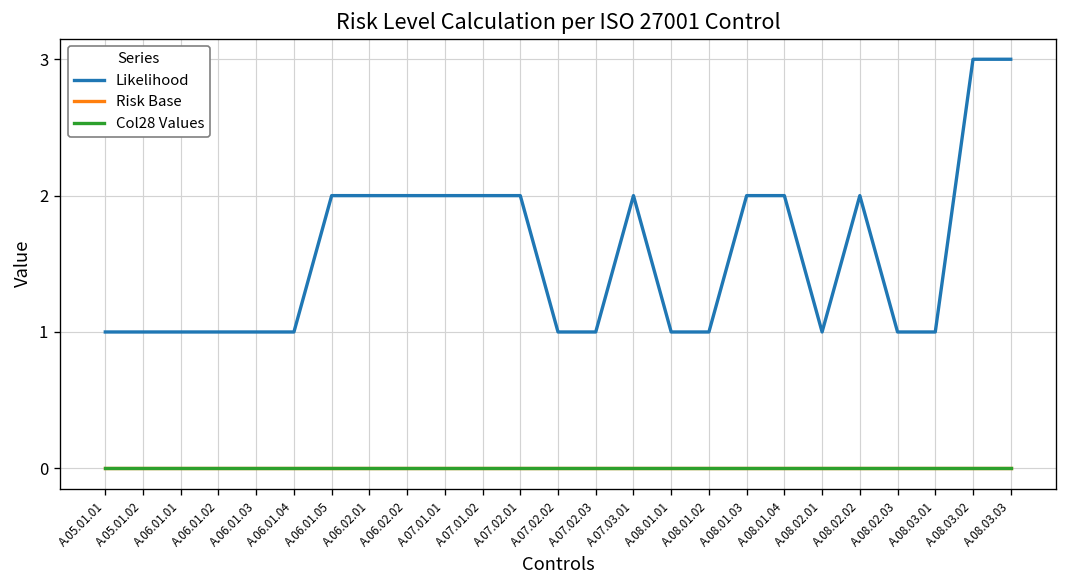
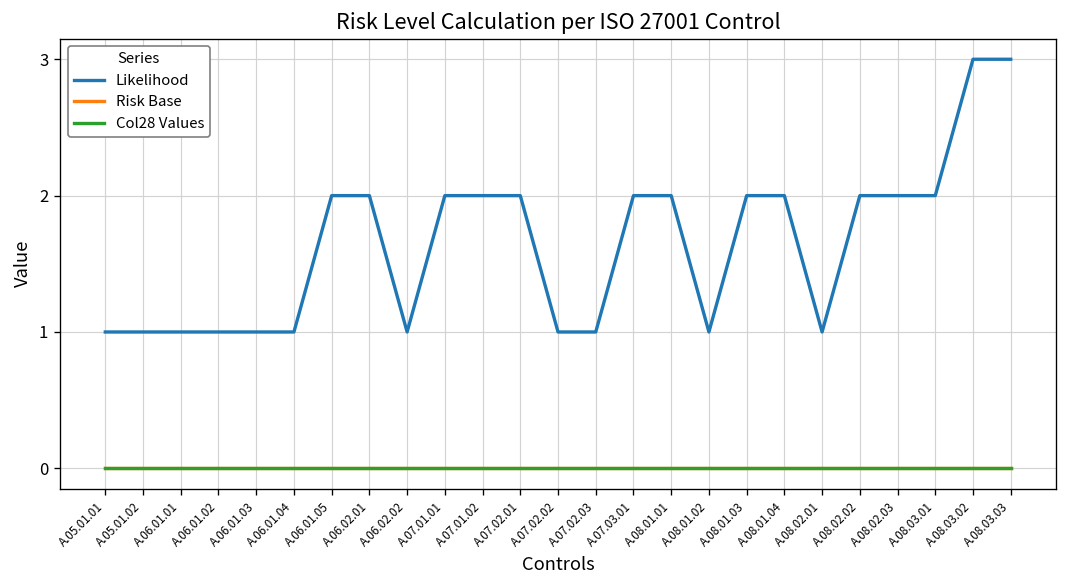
  {
    "Likelihood": {
      "A.05.01.01": 1,
      "A.05.01.02": 1,
      "A.06.01.01": 1,
      "A.06.01.02": 1,
      "A.06.01.03": 1,
      "A.06.01.04": 1,
      "A.06.01.05": 2,
      "A.06.02.01": 2,
-     "A.06.02.02": 2,
+     "A.06.02.02": 1,
      "A.07.01.01": 2,
      "A.07.01.02": 2,
      "A.07.02.01": 2,
      "A.07.02.02": 1,
      "A.07.02.03": 1,
      "A.07.03.01": 2,
-     "A.08.01.01": 1,
+     "A.08.01.01": 2,
      "A.08.01.02": 1,
      "A.08.01.03": 2,
      "A.08.01.04": 2,
      "A.08.02.01": 1,
      "A.08.02.02": 2,
-     "A.08.02.03": 1,
-     "A.08.03.01": 1,
+     "A.08.02.03": 2,
+     "A.08.03.01": 2,
      "A.08.03.02": 3,
      "A.08.03.03": 3
    },
    "Col28 Values": {
      "A.05.01.01": 0,
      "A.05.01.02": 0,
      "A.06.01.01": 0,
      "A.06.01.02": 0,
      "A.06.01.03": 0,
      "A.06.01.04": 0,
      "A.06.01.05": 0,
      "A.06.02.01": 0,
      "A.06.02.02": 0,
      "A.07.01.01": 0,
      "A.07.01.02": 0,
      "A.07.02.01": 0,
      "A.07.02.02": 0,
      "A.07.02.03": 0,
      "A.07.03.01": 0,
      "A.08.01.01": 0,
      "A.08.01.02": 0,
      "A.08.01.03": 0,
      "A.08.01.04": 0,
      "A.08.02.01": 0,
      "A.08.02.02": 0,
      "A.08.02.03": 0,
      "A.08.03.01": 0,
      "A.08.03.02": 0,
      "A.08.03.03": 0
    }
  }
